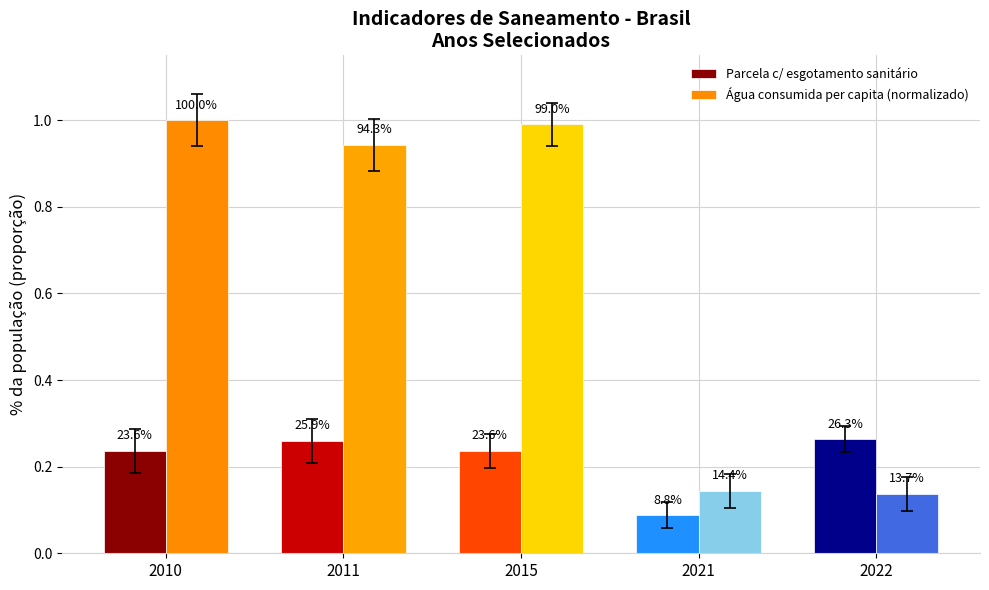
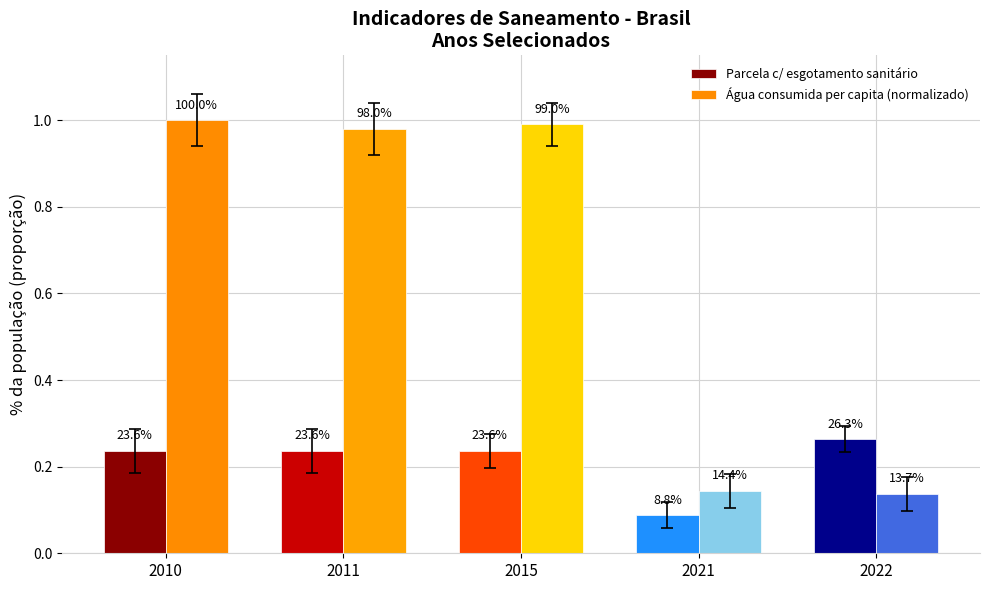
  {
    "Parcela c/ esgotamento sanitário": {
-     "2011": "25.9%"
+     "2011": "23.6%"
    },
    "Água consumida per capita (normalizado)": {
      "2010": "100.0%",
-     "2011": "94.3%"
+     "2011": "98.0%"
    }
  }
